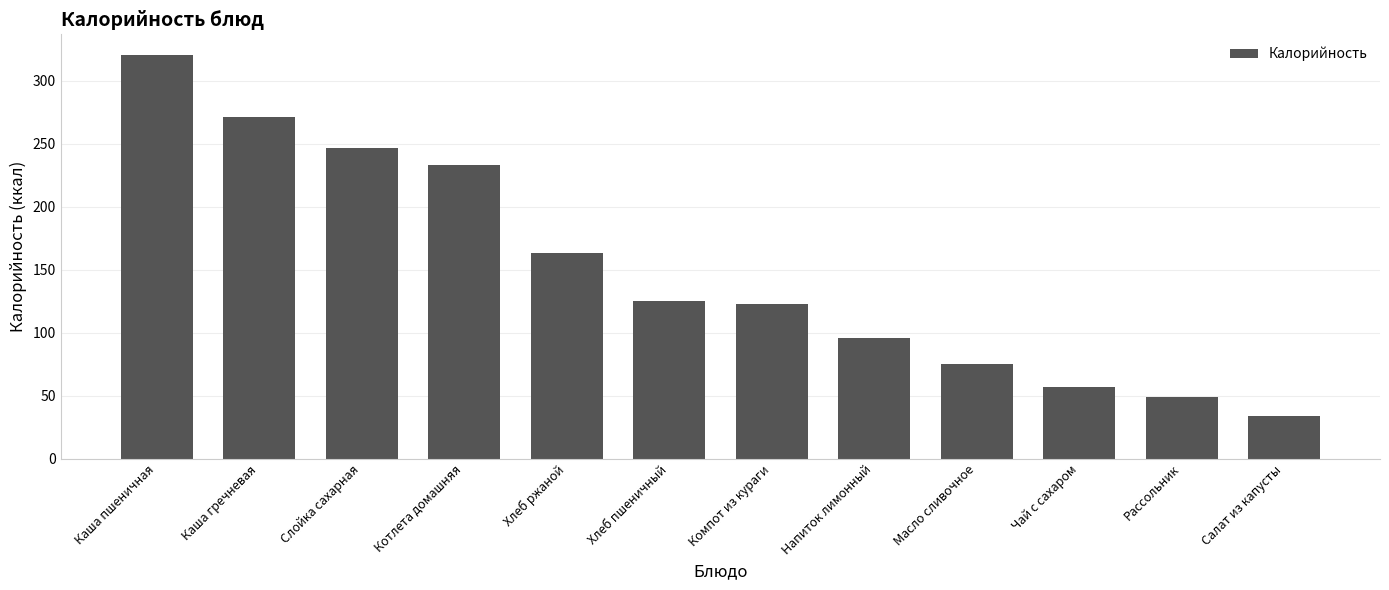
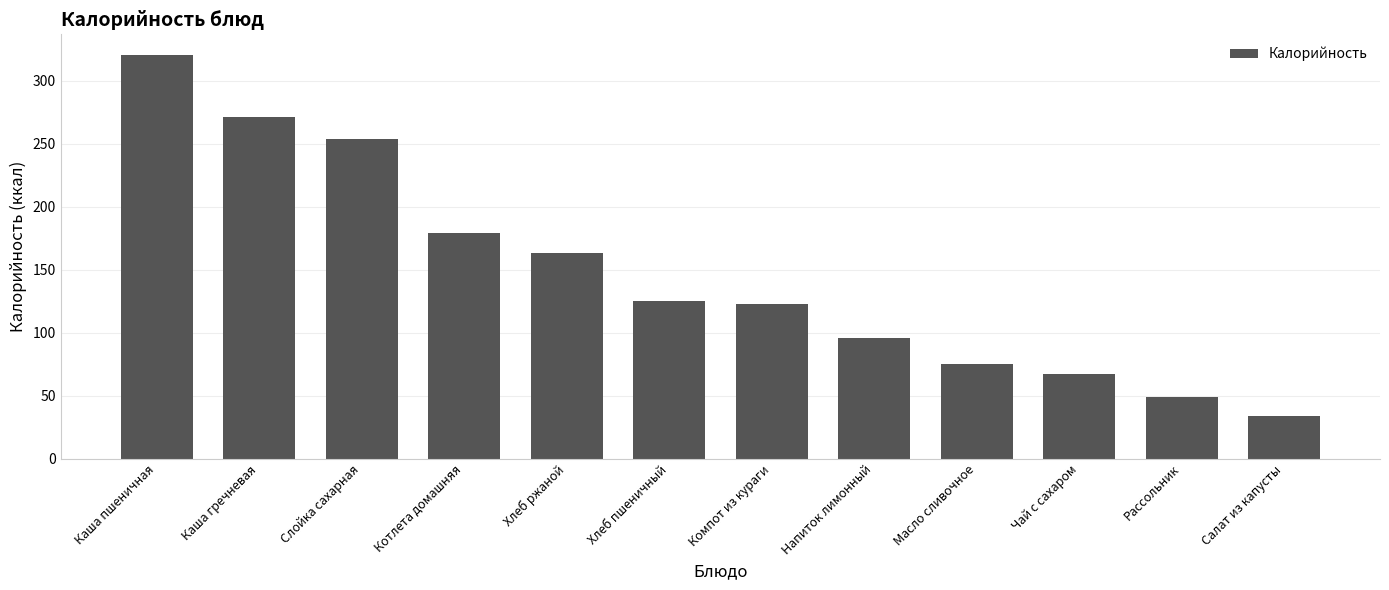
  {
    "Каша пшеничная": 321,
    "Каша гречневая": 271,
-   "Слойка сахарная": 247,
-   "Котлета домашняя": 233,
+   "Слойка сахарная": 254,
+   "Котлета домашняя": 179,
    "Хлеб ржаной": 163,
    "Хлеб пшеничный": 125,
    "Компот из кураги": 123,
    "Напиток лимонный": 96,
    "Масло сливочное": 75,
-   "Чай с сахаром": 57,
+   "Чай с сахаром": 67,
    "Рассольник": 49,
    "Салат из капусты": 34
  }
